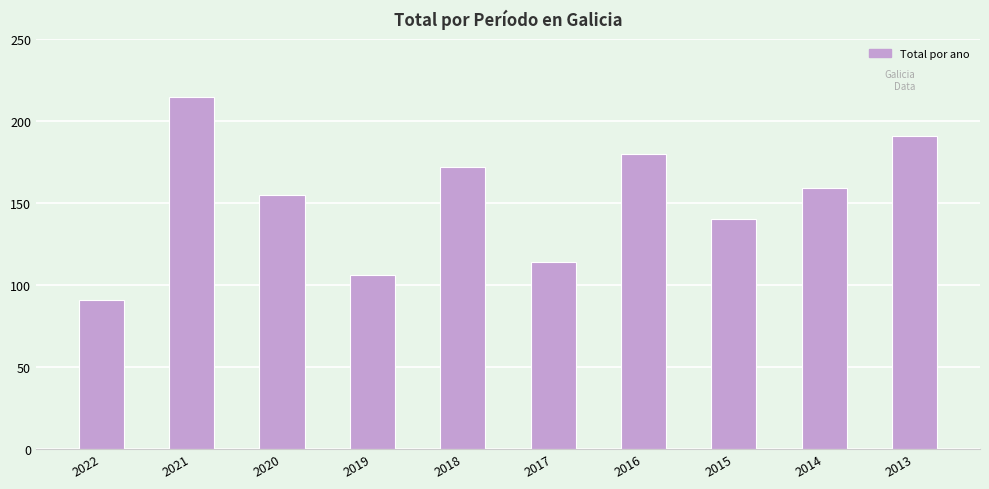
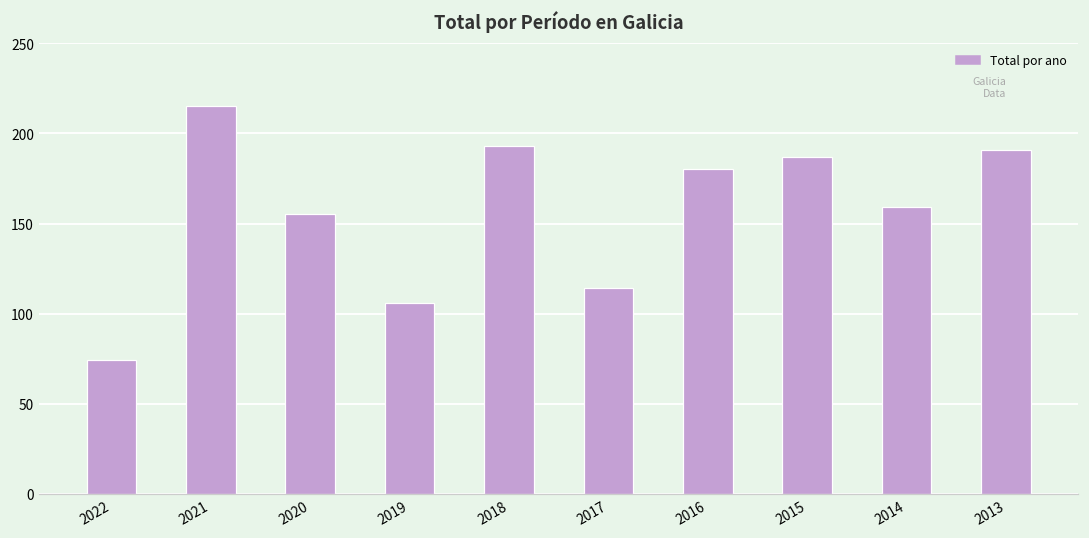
  {
-   "2022": 91,
+   "2022": 74,
    "2021": 215,
    "2020": 155,
    "2019": 106,
-   "2018": 172,
+   "2018": 193,
    "2017": 114,
    "2016": 180,
-   "2015": 140,
+   "2015": 187,
    "2014": 159,
    "2013": 191
  }
